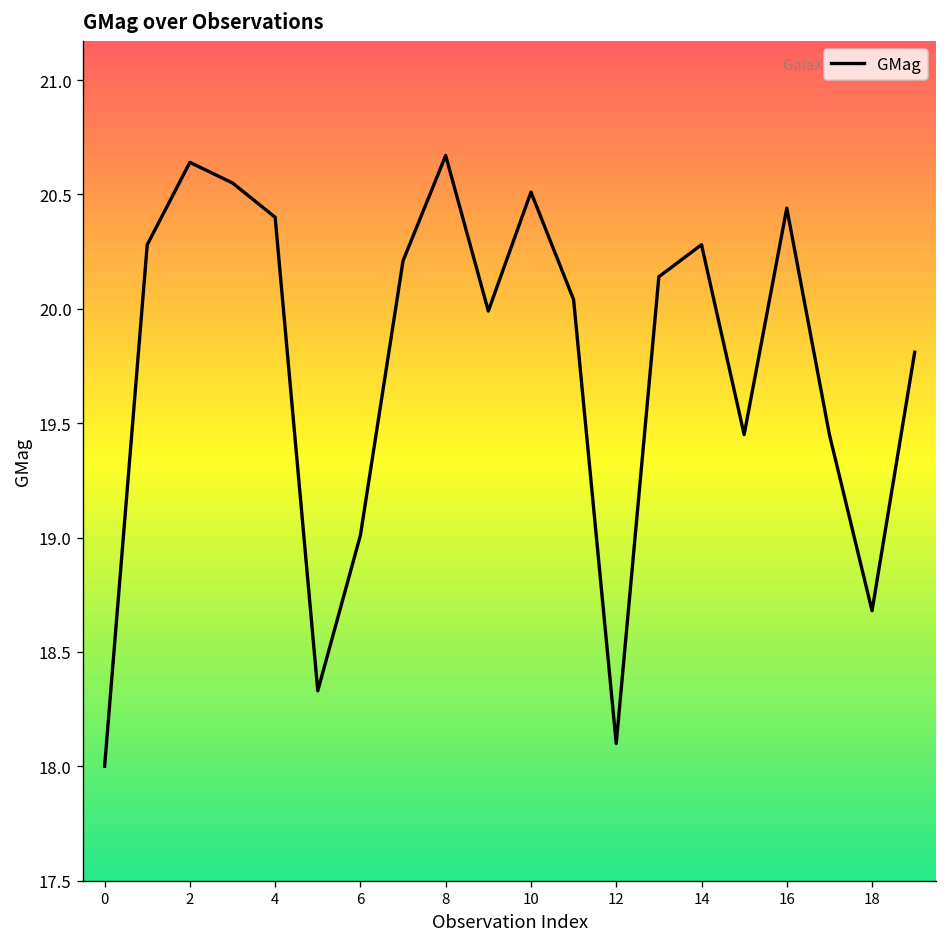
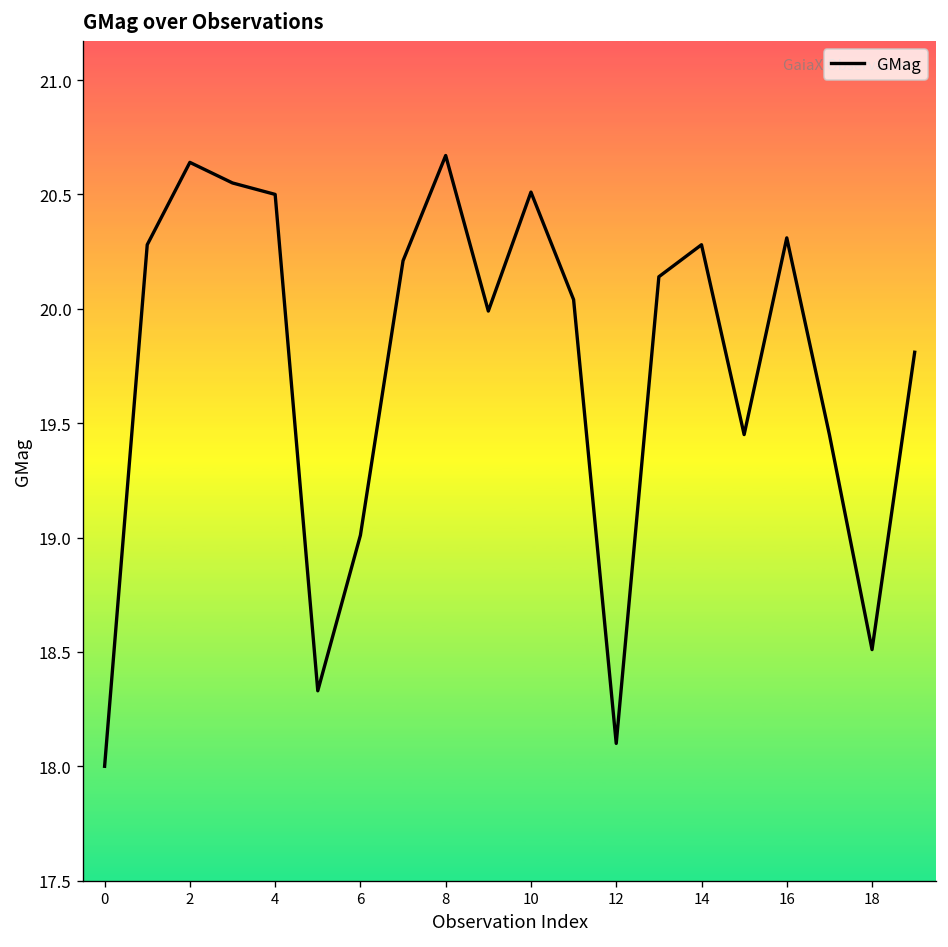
  {
    "0": 18.00,
    "2": 20.64,
-   "4": 20.4,
+   "4": 20.5,
    "6": 19.01,
    "8": 20.67,
    "10": 20.51,
    "12": 18.10,
    "14": 20.28,
-   "16": 20.44,
-   "18": 18.68
+   "16": 20.31,
+   "18": 18.51
  }
